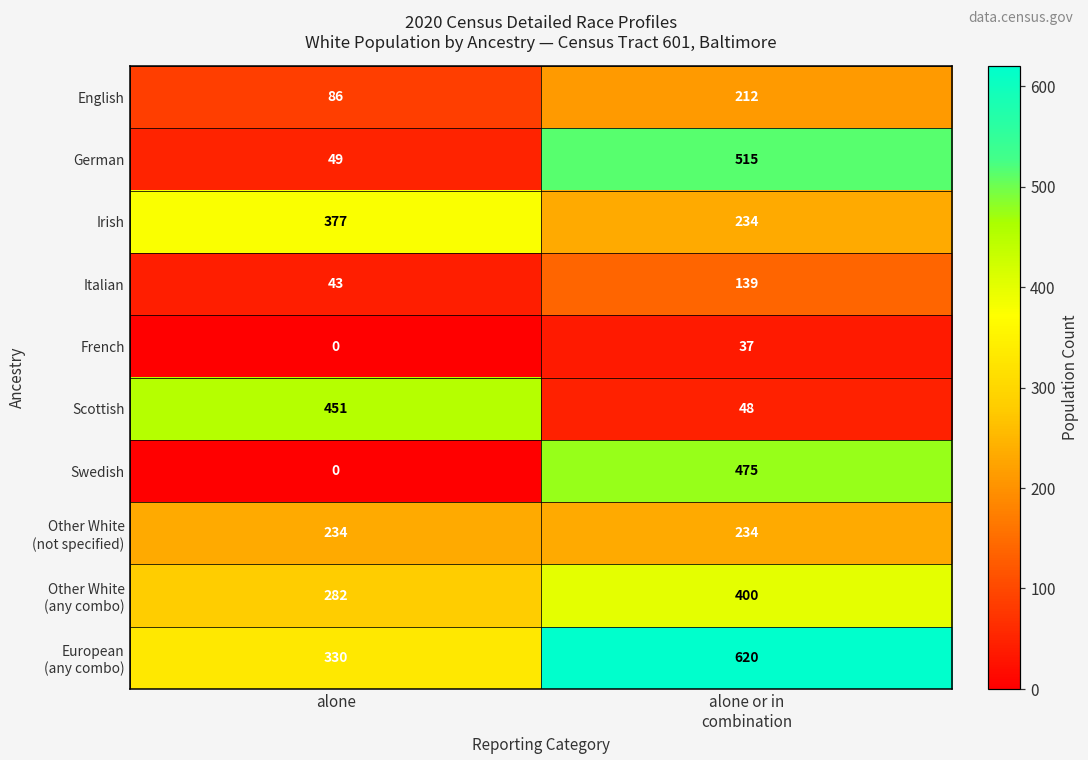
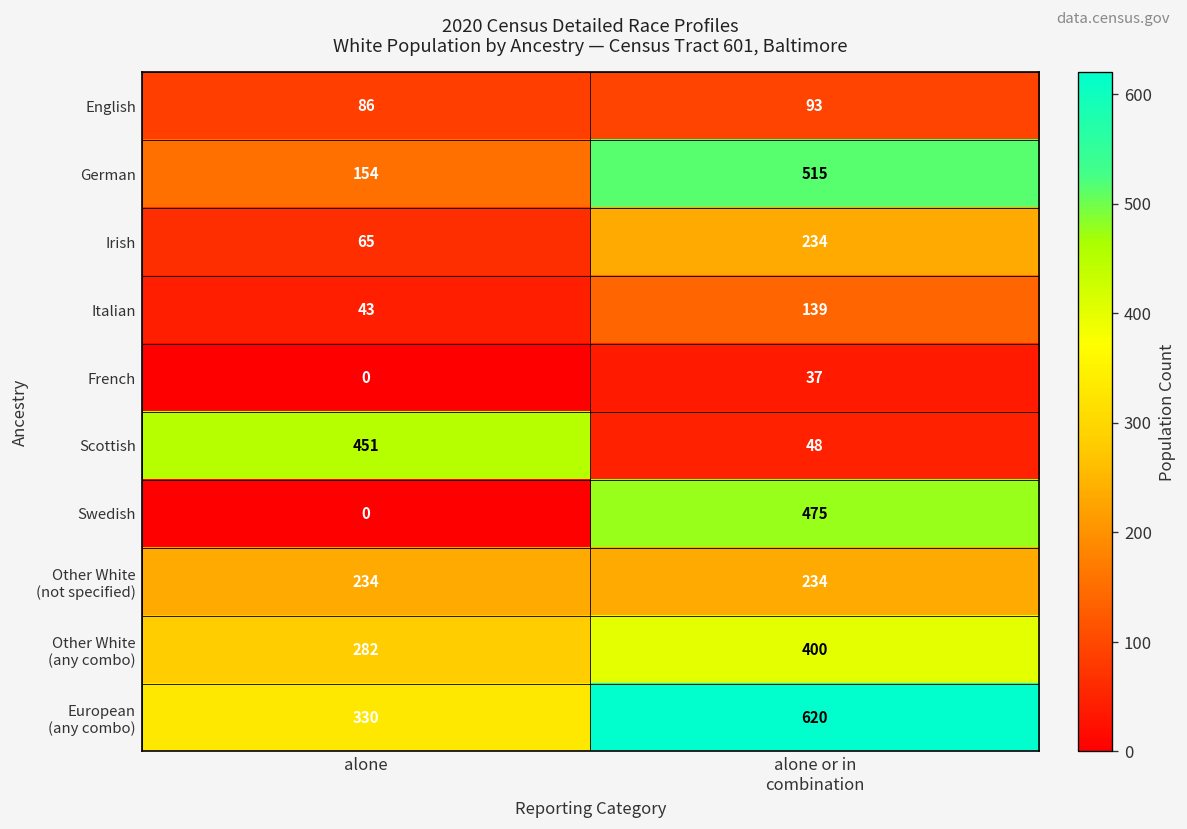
  {
    "English": {
      "alone": 86,
-     "alone or in combination": 212
+     "alone or in combination": 93
    },
    "German": {
-     "alone": 49,
+     "alone": 154,
      "alone or in combination": 515
    },
    "Irish": {
-     "alone": 377,
+     "alone": 65,
      "alone or in combination": 234
    },
    "Italian": {
      "alone": 43,
      "alone or in combination": 139
    },
    "French": {
      "alone": 0,
      "alone or in combination": 37
    },
    "Scottish": {
      "alone": 451,
      "alone or in combination": 48
    },
    "Swedish": {
      "alone": 0,
      "alone or in combination": 475
    },
    "Other White (not specified)": {
      "alone": 234,
      "alone or in combination": 234
    },
    "Other White (any combo)": {
      "alone": 282,
      "alone or in combination": 400
    },
    "European (any combo)": {
      "alone": 330,
      "alone or in combination": 620
    }
  }
